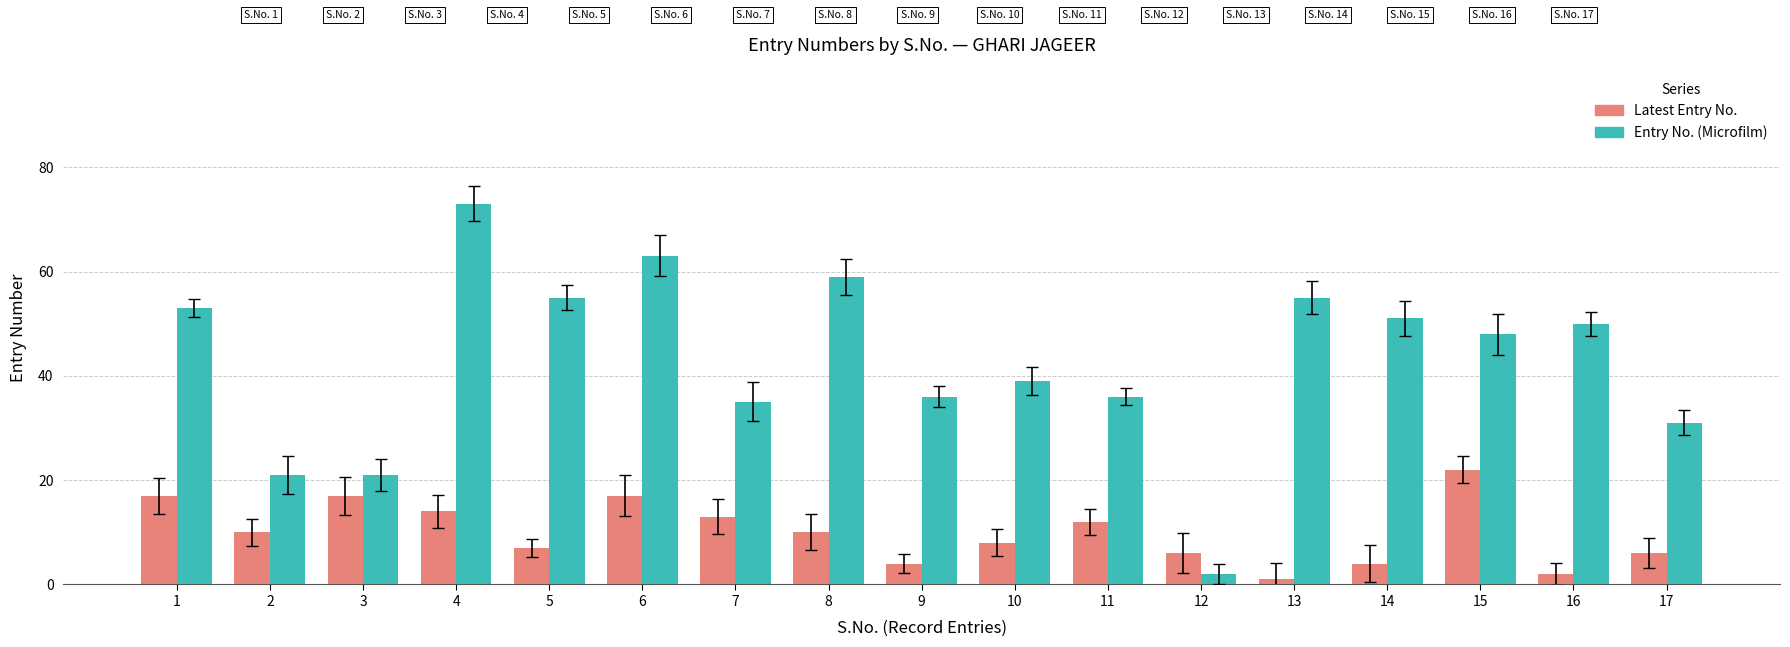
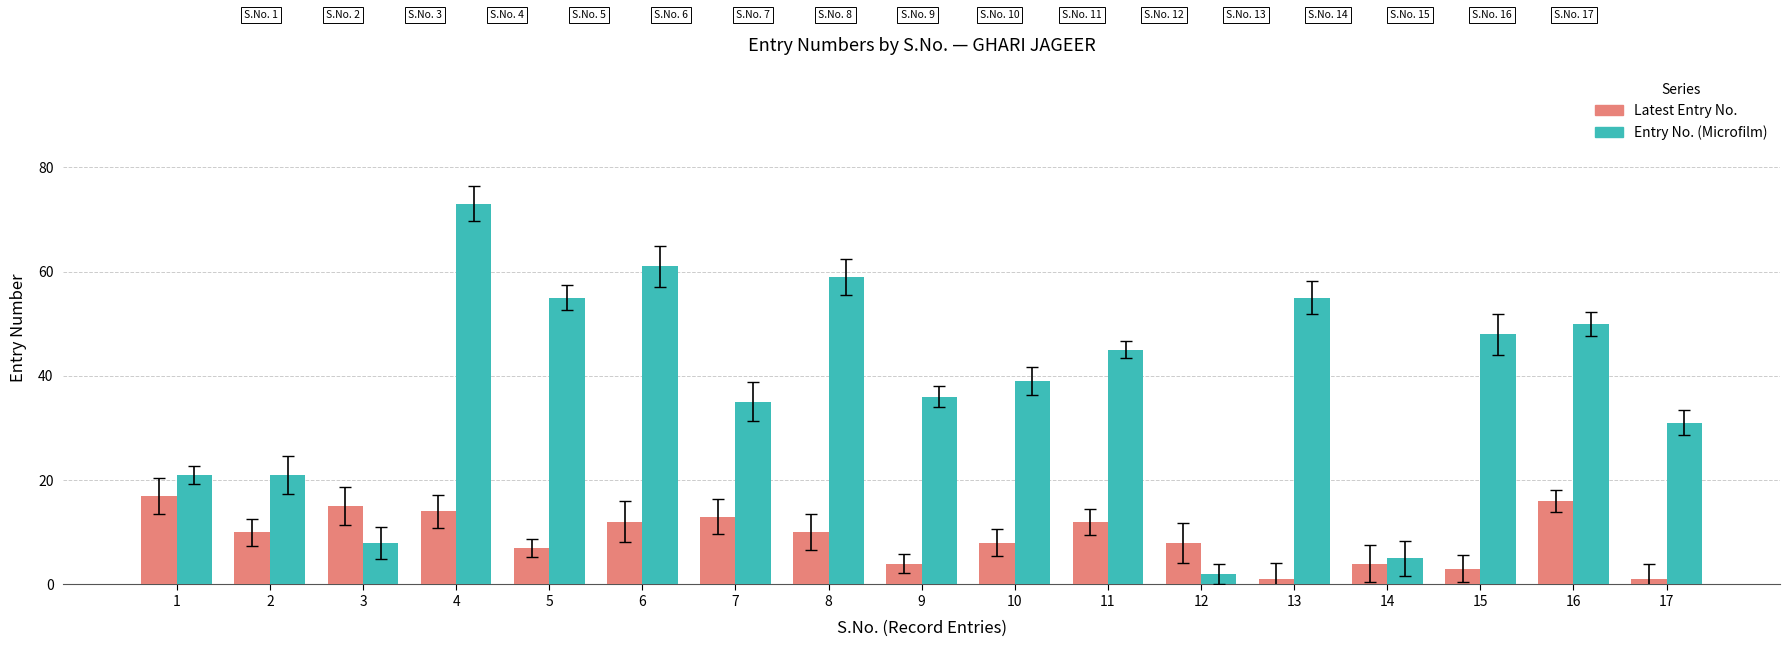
  {
    "Latest Entry No.": {
      "1": 17,
      "2": 10,
-     "3": 17,
+     "3": 15,
      "4": 14,
      "5": 7,
-     "6": 17,
+     "6": 12,
      "7": 13,
      "8": 10,
      "9": 4,
      "10": 8,
      "11": 12,
-     "12": 6,
+     "12": 8,
      "13": 1,
      "14": 4,
-     "15": 22,
-     "16": 2,
-     "17": 6
+     "15": 3,
+     "16": 16,
+     "17": 1
    },
    "Entry No. (Microfilm)": {
-     "1": 53,
+     "1": 21,
      "2": 21,
-     "3": 21,
+     "3": 8,
      "4": 73,
      "5": 55,
-     "6": 63,
+     "6": 61,
      "7": 35,
      "8": 59,
      "9": 36,
      "10": 39,
-     "11": 36,
+     "11": 45,
      "12": 2,
      "13": 55,
-     "14": 51,
+     "14": 5,
      "15": 48,
      "16": 50,
      "17": 31
    }
  }
